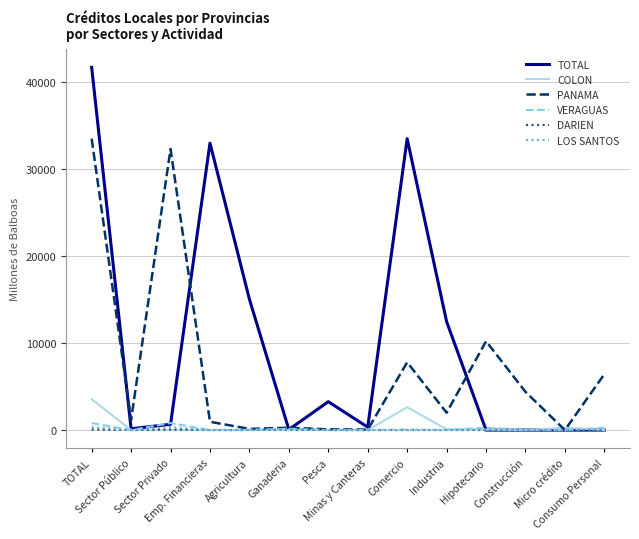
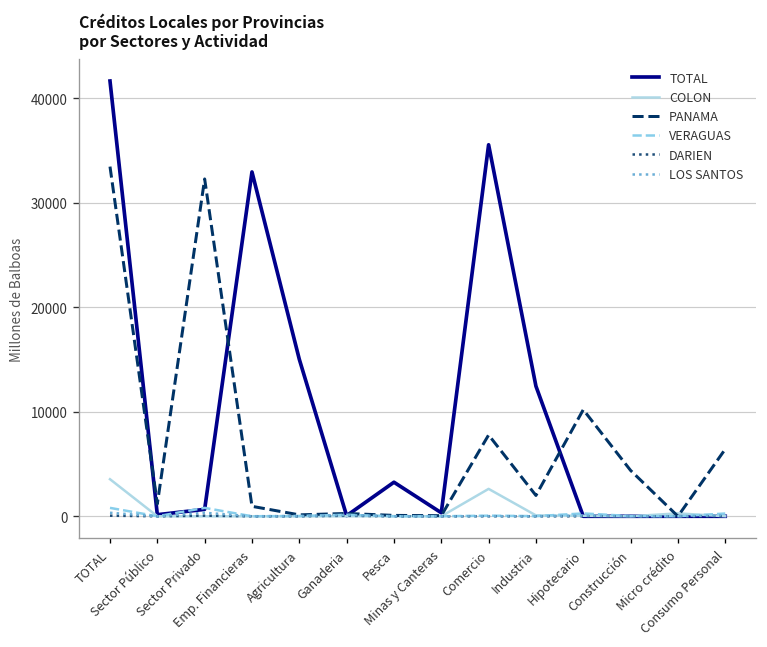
  {
    "TOTAL": {
      "TOTAL": 42000,
      "Emp. Financieras": 33000,
      "Agricultura": 15000,
      "Pesca": 3000,
-     "Comercio": 33000,
+     "Comercio": 36000,
      "Industria": 12000
    }
  }
